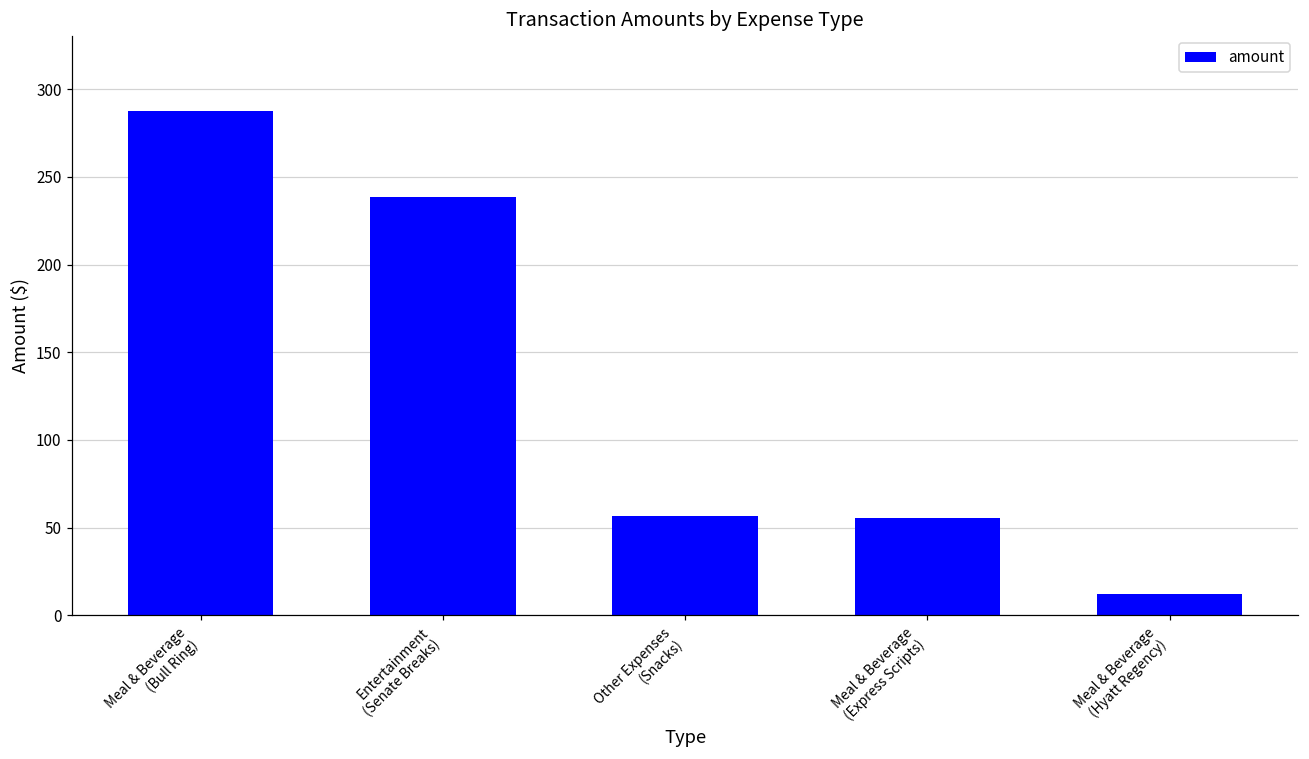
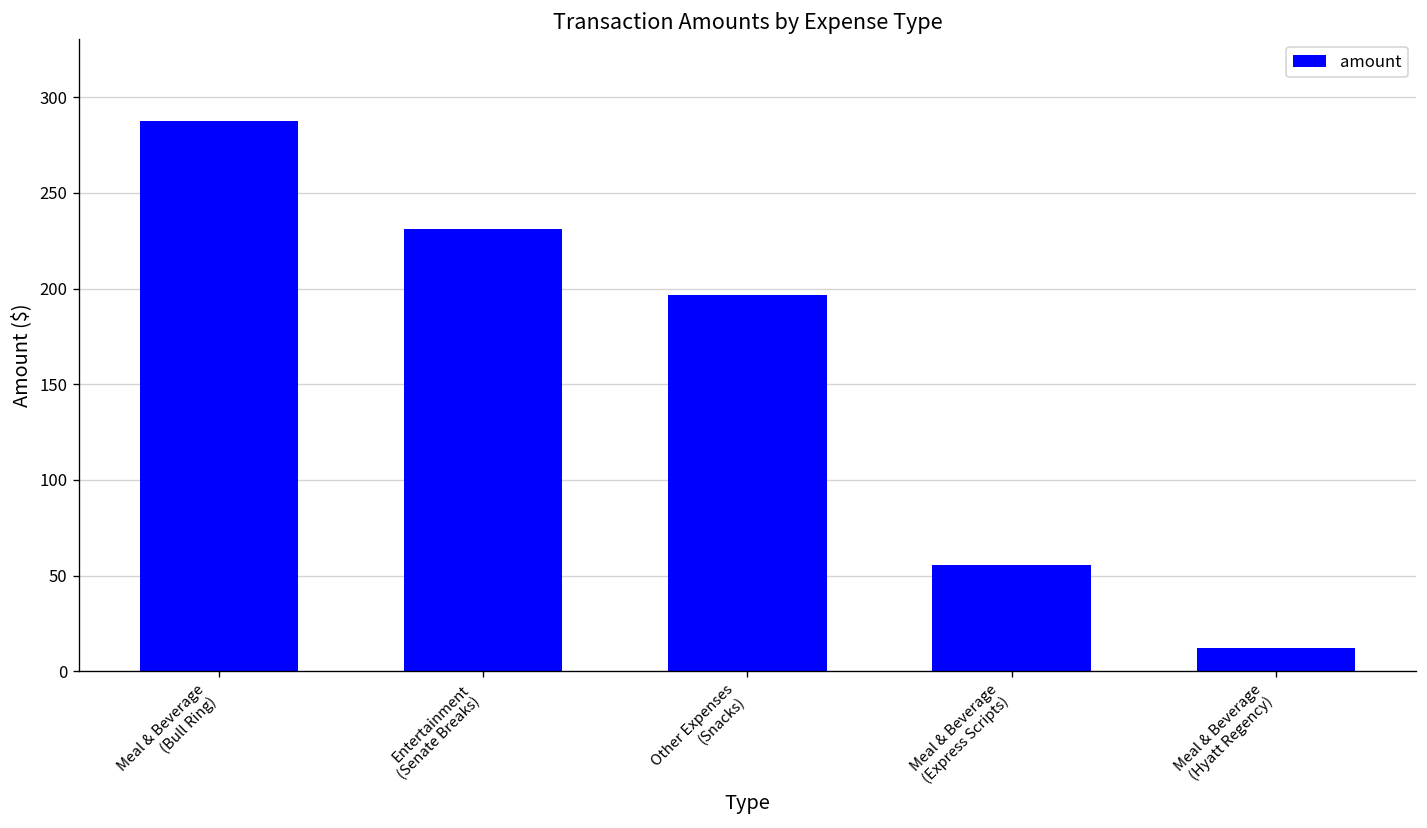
  {
    "Meal & Beverage (Bull Ring)": 287,
-   "Entertainment (Senate Breaks)": 238,
-   "Other Expenses (Snacks)": 57,
+   "Entertainment (Senate Breaks)": 231,
+   "Other Expenses (Snacks)": 197,
    "Meal & Beverage (Express Scripts)": 55,
    "Meal & Beverage (Hyatt Regency)": 12
  }
